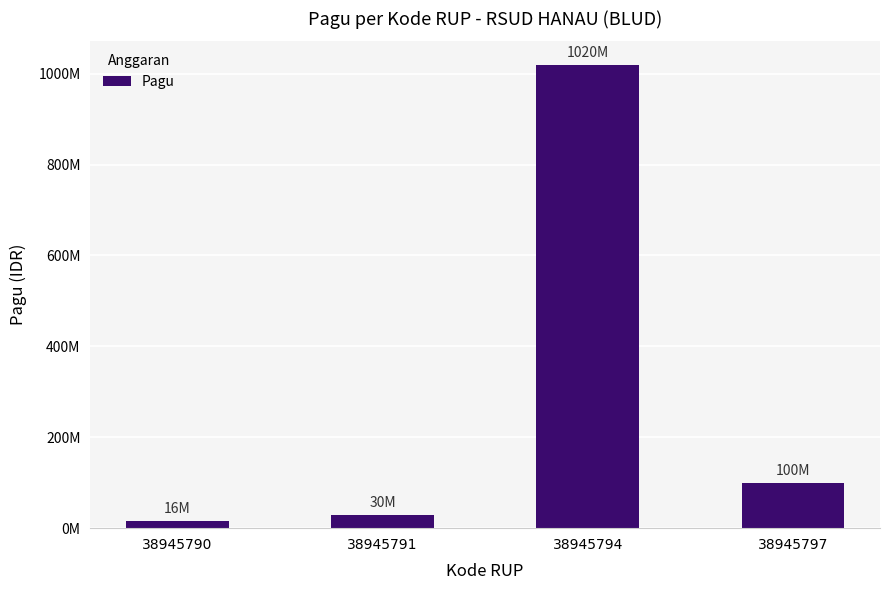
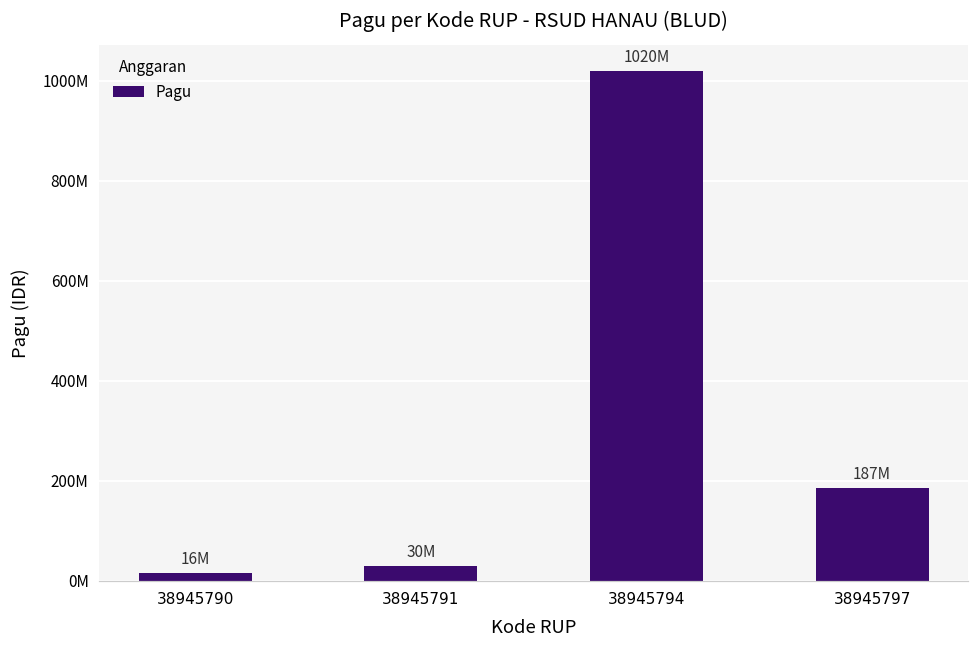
  {
    "38945790": "16M",
    "38945791": "30M",
    "38945794": "1020M",
-   "38945797": "100M"
+   "38945797": "187M"
  }
